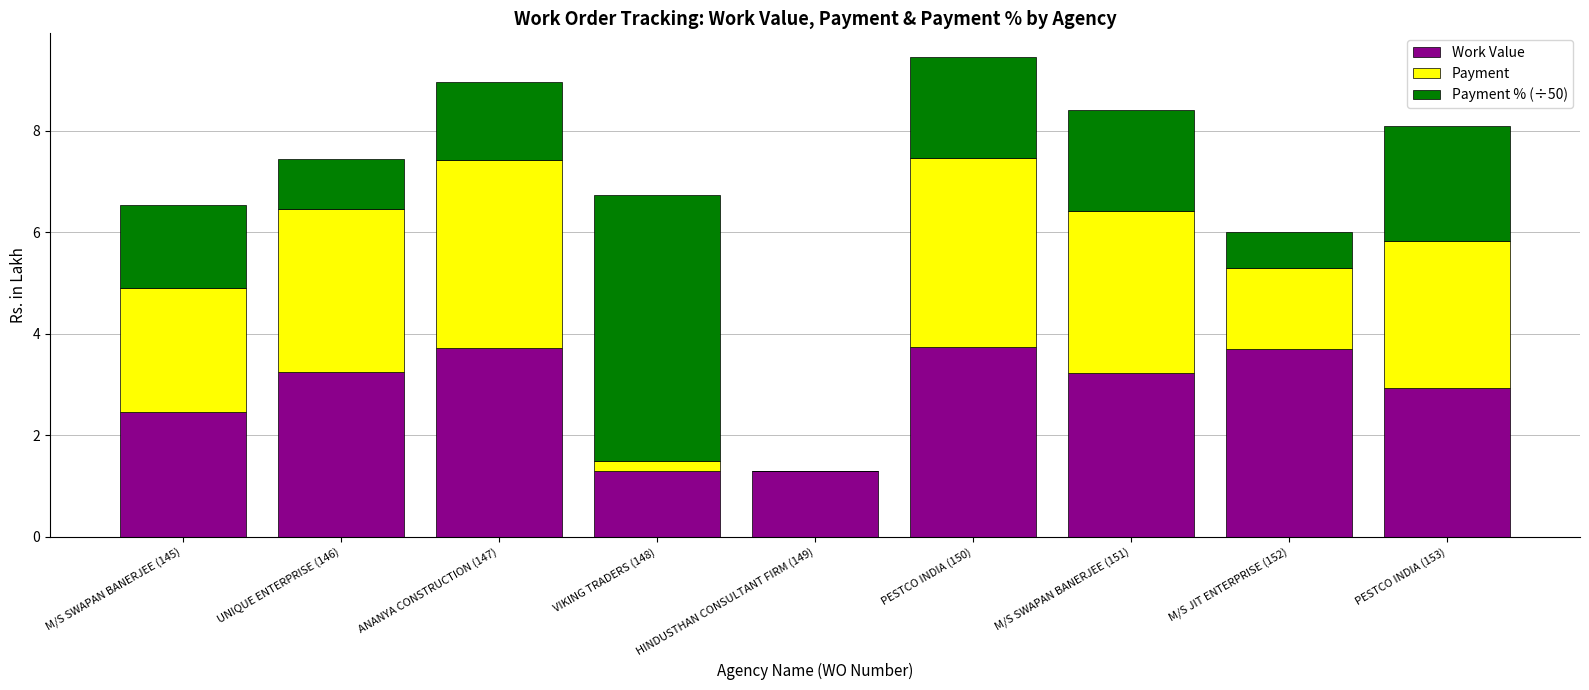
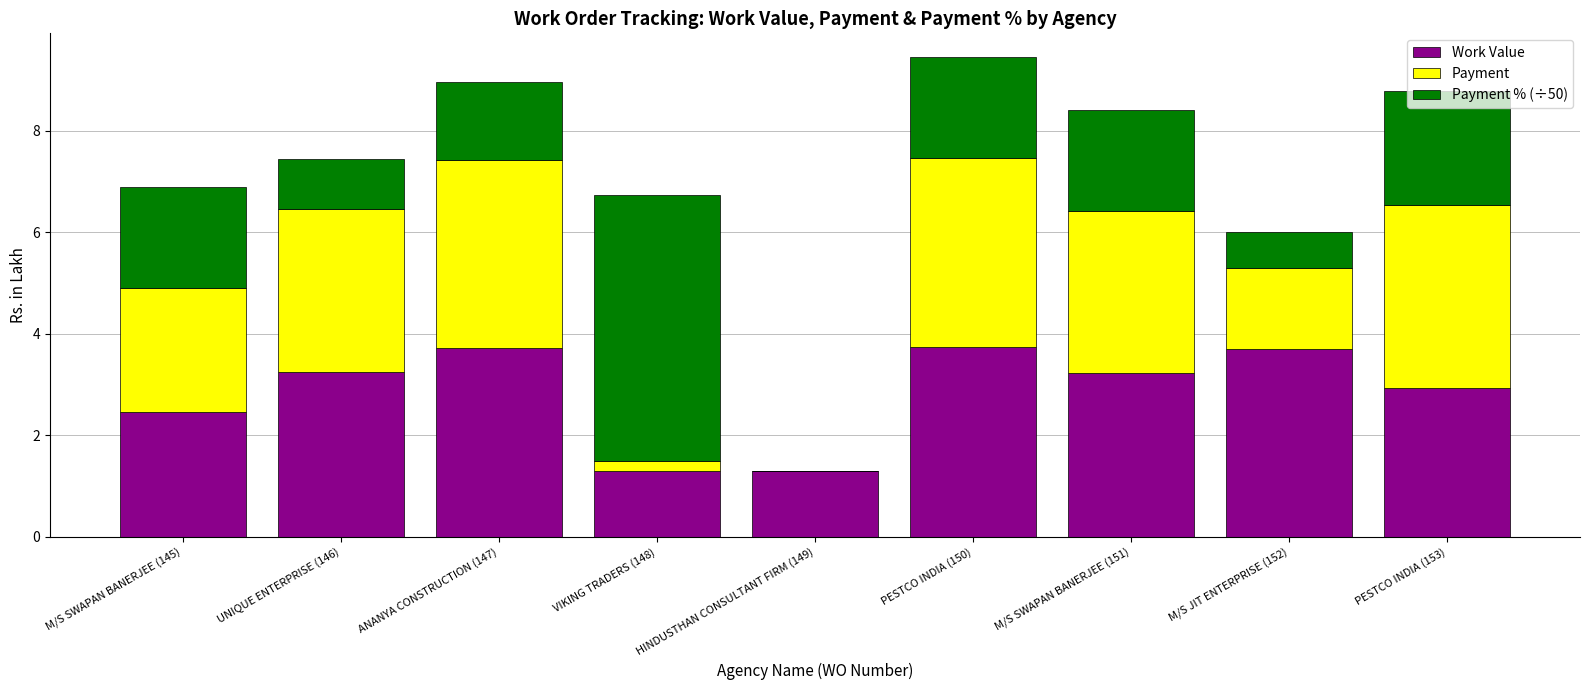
  {
    "Work Value": {
      "M/S SWAPAN BANERJEE (145)": 2.5,
      "UNIQUE ENTERPRISE (146)": 3.3,
      "ANANYA CONSTRUCTION (147)": 3.7,
      "VIKING TRADERS (148)": 1.3,
      "HINDUSTHAN CONSULTANT FIRM (149)": 1.3,
      "PESTCO INDIA (150)": 3.7,
      "M/S SWAPAN BANERJEE (151)": 3.2,
      "M/S JIT ENTERPRISE (152)": 3.7,
      "PESTCO INDIA (153)": 2.9
    },
    "Payment": {
      "M/S SWAPAN BANERJEE (145)": 2.5,
      "UNIQUE ENTERPRISE (146)": 3.2,
      "ANANYA CONSTRUCTION (147)": 3.7,
      "VIKING TRADERS (148)": 0.2,
      "HINDUSTHAN CONSULTANT FIRM (149)": 0.0,
      "PESTCO INDIA (150)": 3.7,
      "M/S SWAPAN BANERJEE (151)": 3.2,
      "M/S JIT ENTERPRISE (152)": 1.6,
-     "PESTCO INDIA (153)": 2.9
+     "PESTCO INDIA (153)": 3.6
    },
    "Payment % (÷50)": {
-     "M/S SWAPAN BANERJEE (145)": 1.6,
+     "M/S SWAPAN BANERJEE (145)": 2.0,
      "UNIQUE ENTERPRISE (146)": 1.0,
      "ANANYA CONSTRUCTION (147)": 1.5,
      "VIKING TRADERS (148)": 5.2,
      "HINDUSTHAN CONSULTANT FIRM (149)": 0.0,
      "PESTCO INDIA (150)": 2.0,
      "M/S SWAPAN BANERJEE (151)": 2.0,
      "M/S JIT ENTERPRISE (152)": 0.7
    }
  }
